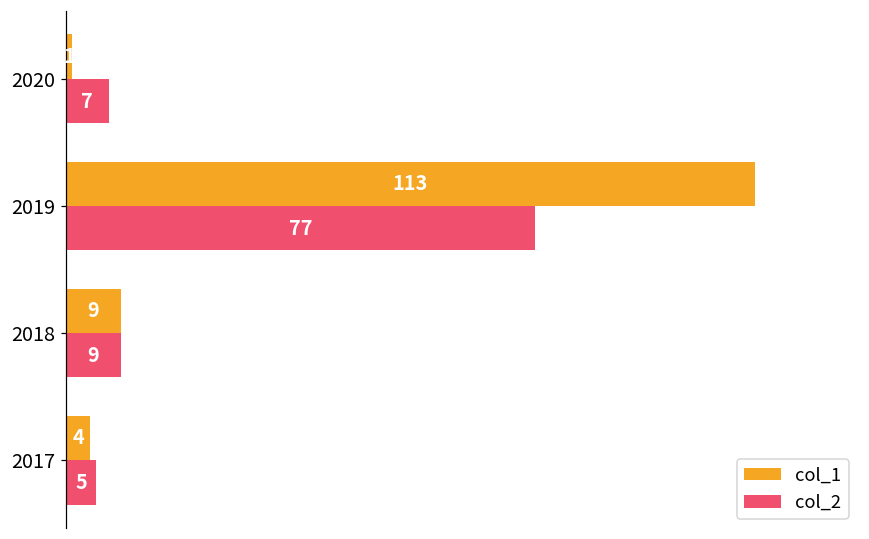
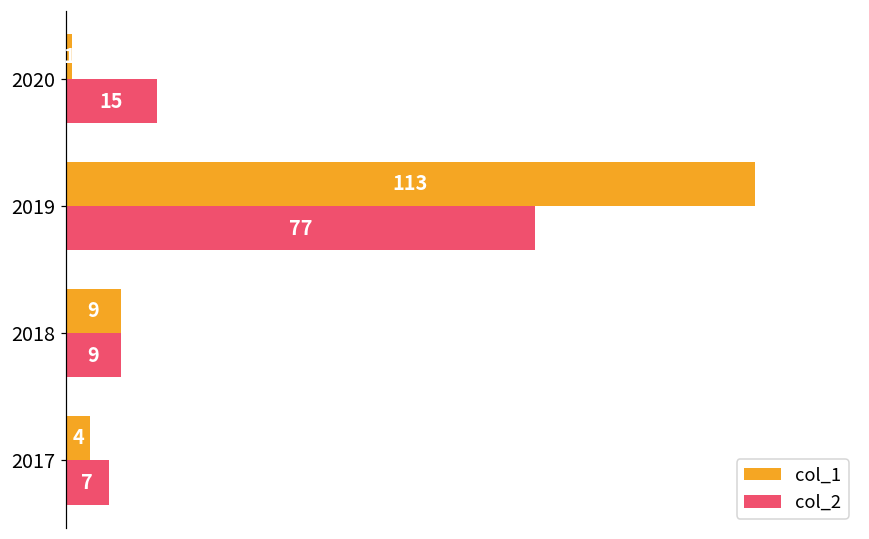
  {
    "col_1": {
      "2019": 113,
      "2018": 9,
      "2017": 4
    },
    "col_2": {
-     "2020": 7,
+     "2020": 15,
      "2019": 77,
      "2018": 9,
-     "2017": 5
+     "2017": 7
    }
  }
